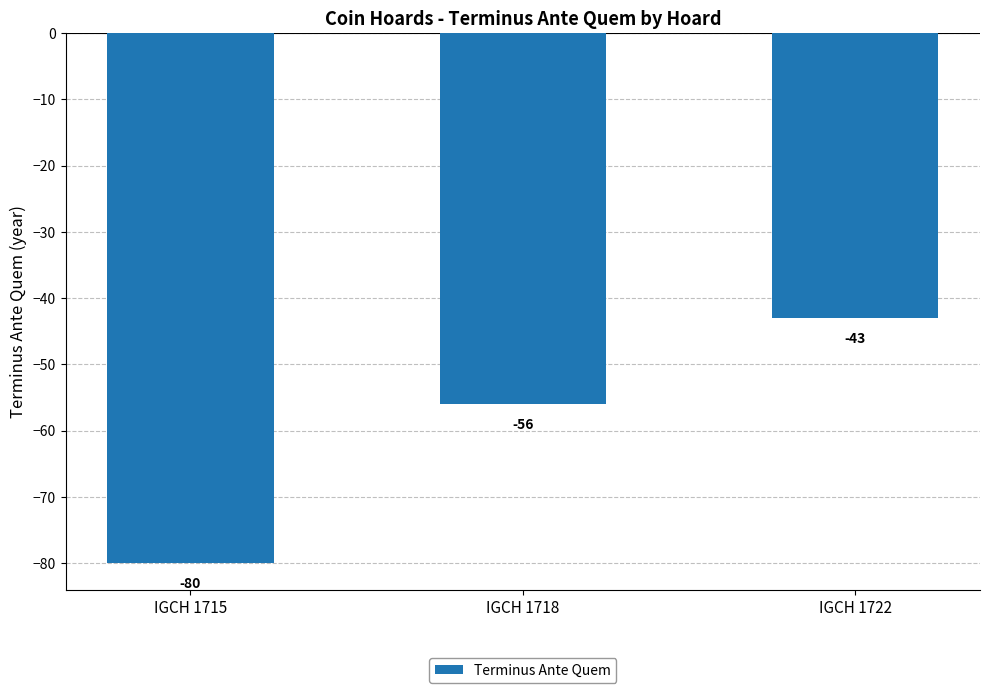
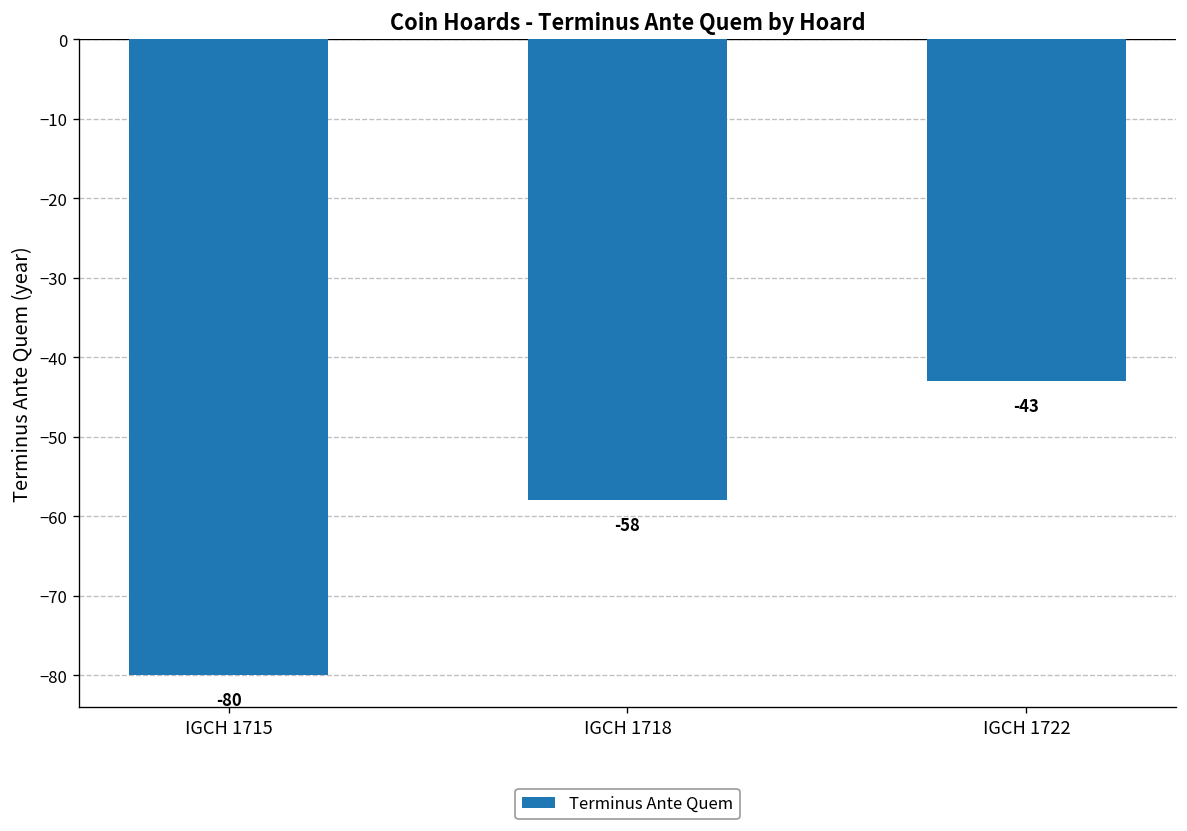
  {
    "IGCH 1715": -80,
-   "IGCH 1718": -56,
+   "IGCH 1718": -58,
    "IGCH 1722": -43
  }
